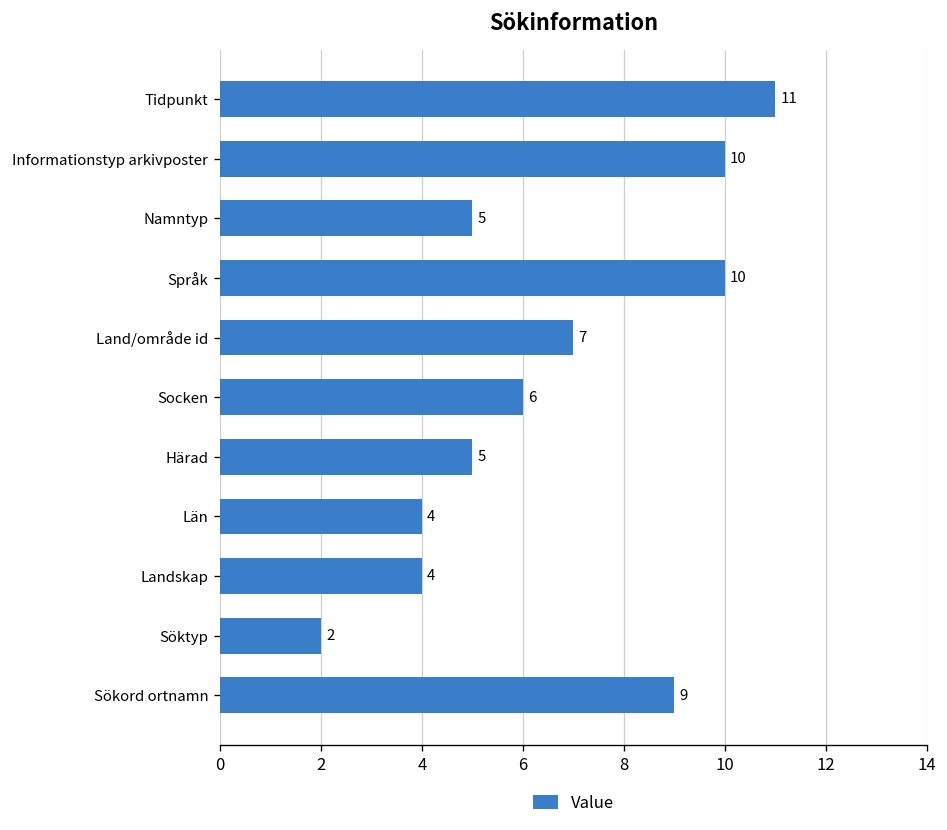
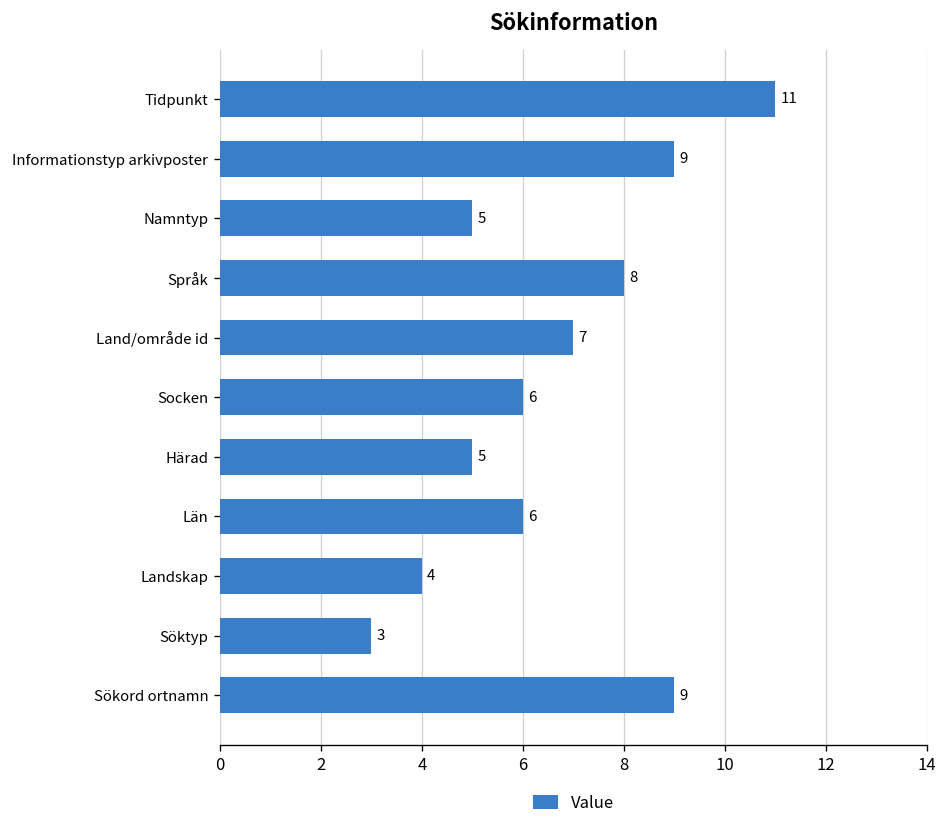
  {
    "Tidpunkt": 11,
-   "Informationstyp arkivposter": 10,
+   "Informationstyp arkivposter": 9,
    "Namntyp": 5,
-   "Språk": 10,
+   "Språk": 8,
    "Land/område id": 7,
    "Socken": 6,
    "Härad": 5,
-   "Län": 4,
+   "Län": 6,
    "Landskap": 4,
-   "Söktyp": 2,
+   "Söktyp": 3,
    "Sökord ortnamn": 9
  }
